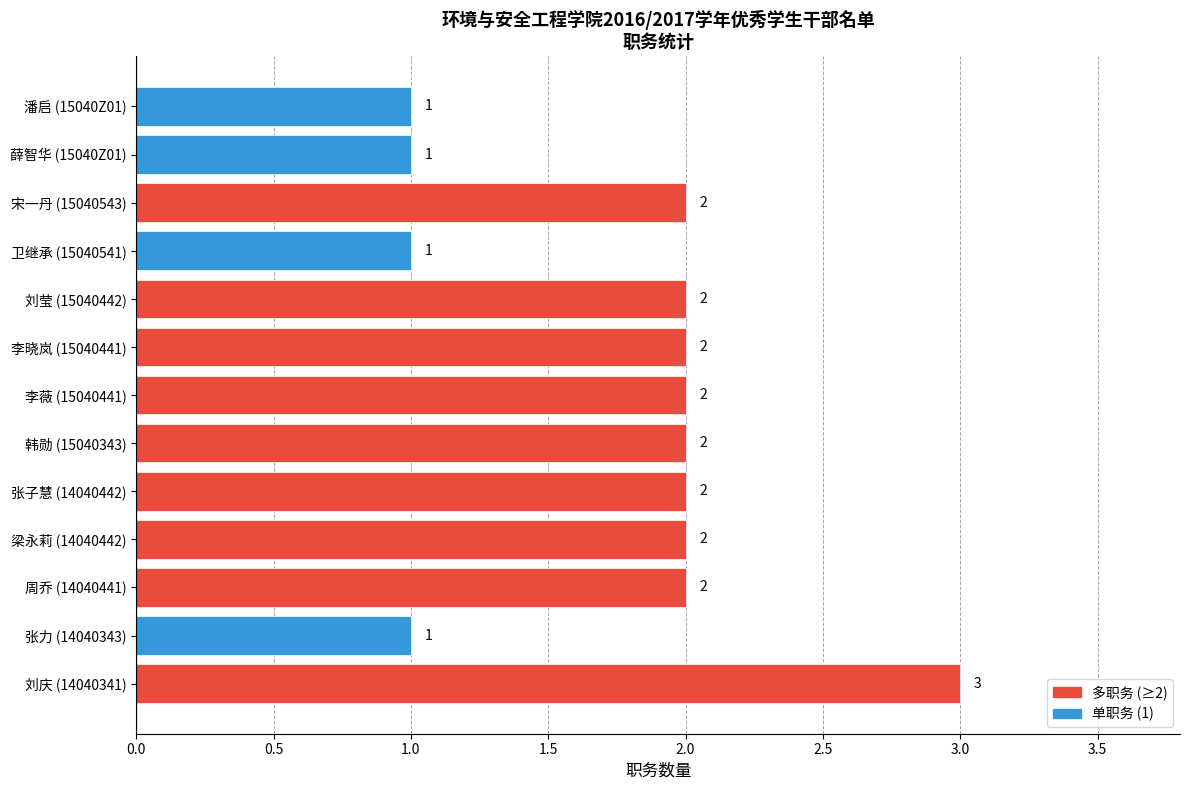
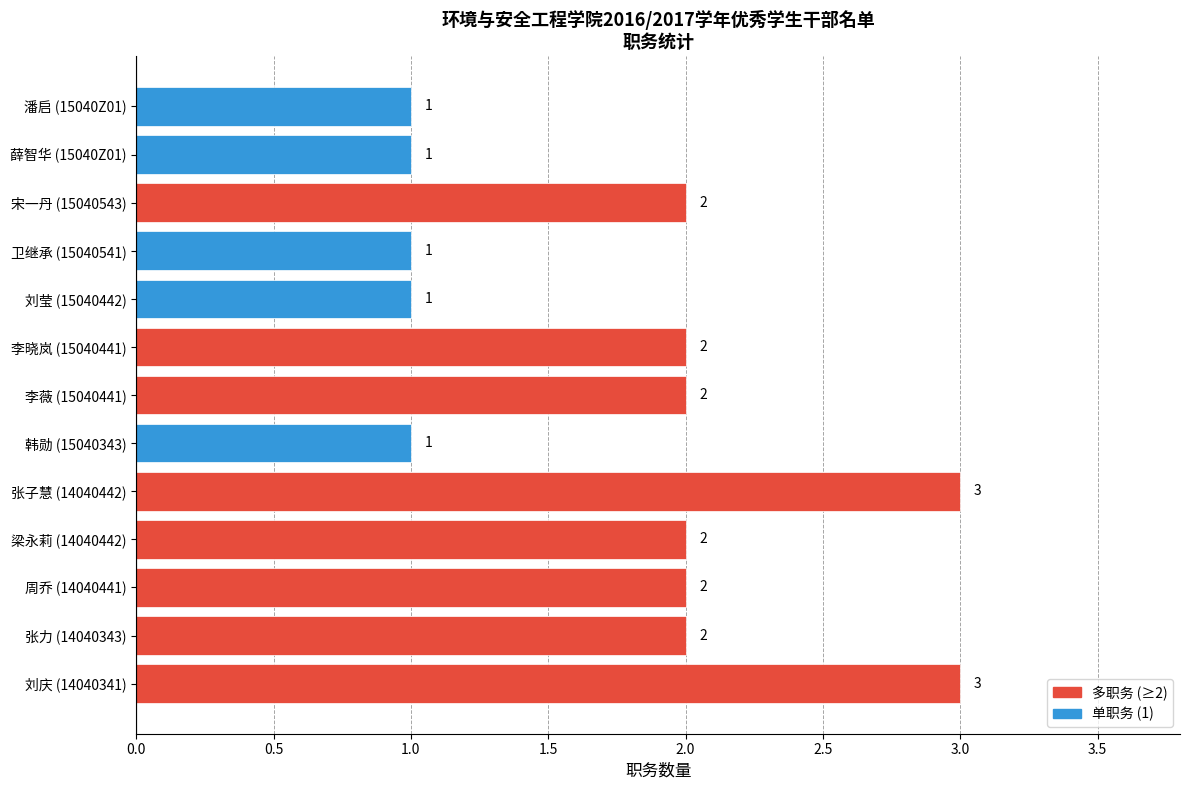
  {
    "潘启 (15040Z01)": 1,
    "薛智华 (15040Z01)": 1,
    "宋一丹 (15040543)": 2,
    "卫继承 (15040541)": 1,
-   "刘莹 (15040442)": 2,
+   "刘莹 (15040442)": 1,
    "李晓岚 (15040441)": 2,
    "李薇 (15040441)": 2,
-   "韩勋 (15040343)": 2,
-   "张子慧 (14040442)": 2,
+   "韩勋 (15040343)": 1,
+   "张子慧 (14040442)": 3,
    "梁永莉 (14040442)": 2,
    "周乔 (14040441)": 2,
-   "张力 (14040343)": 1,
+   "张力 (14040343)": 2,
    "刘庆 (14040341)": 3
  }
